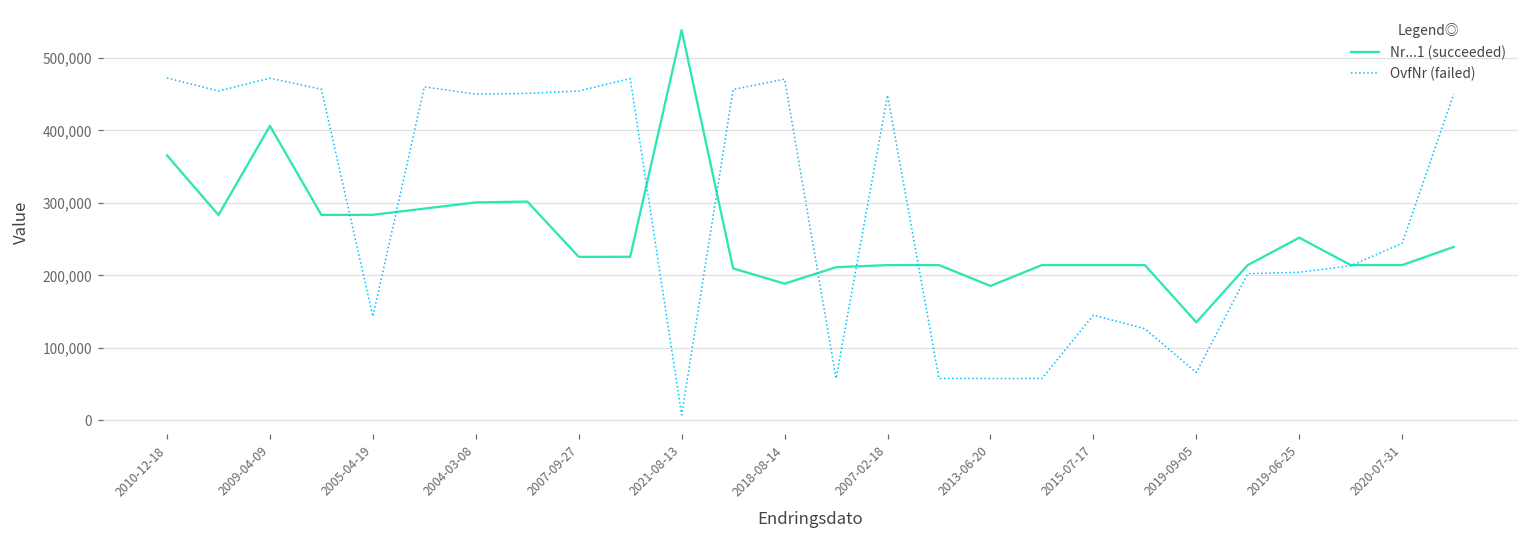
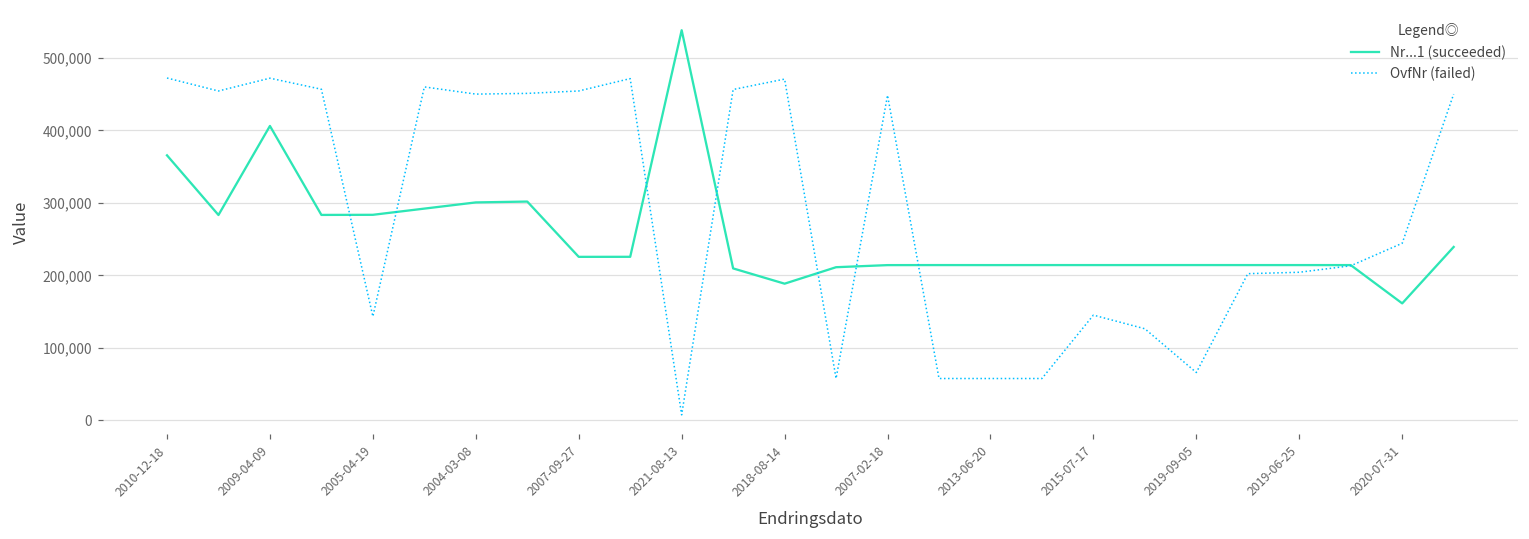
  {
    "Nr...1 (succeeded)": {
      "2010-12-18": "370,000",
      "2009-04-09": "410,000",
      "2005-04-19": "280,000",
      "2021-08-13": "540,000",
      "2018-08-14": "190,000",
      "2007-02-18": "210,000",
-     "2013-06-20": "190,000",
+     "2013-06-20": "210,000",
      "2015-07-17": "210,000",
-     "2019-09-05": "140,000",
-     "2019-06-25": "250,000",
-     "2020-07-31": "210,000"
+     "2019-09-05": "210,000",
+     "2019-06-25": "210,000",
+     "2020-07-31": "160,000"
    },
    "OvfNr (failed)": {
      "2010-12-18": "470,000",
      "2009-04-09": "470,000",
      "2005-04-19": "140,000",
      "2021-08-13": "10,000",
      "2018-08-14": "470,000",
      "2007-02-18": "450,000",
      "2013-06-20": "60,000",
      "2015-07-17": "150,000",
      "2019-09-05": "70,000",
      "2019-06-25": "200,000",
      "2020-07-31": "240,000"
    }
  }
